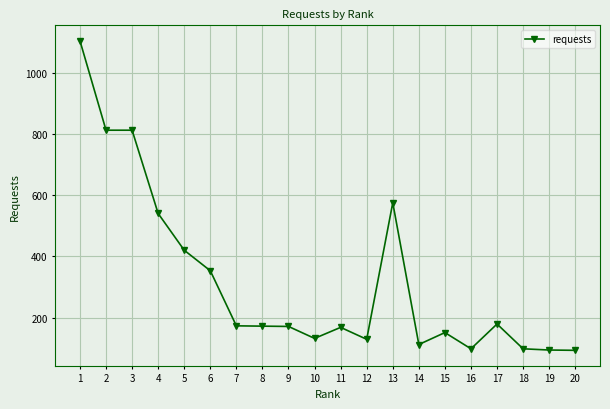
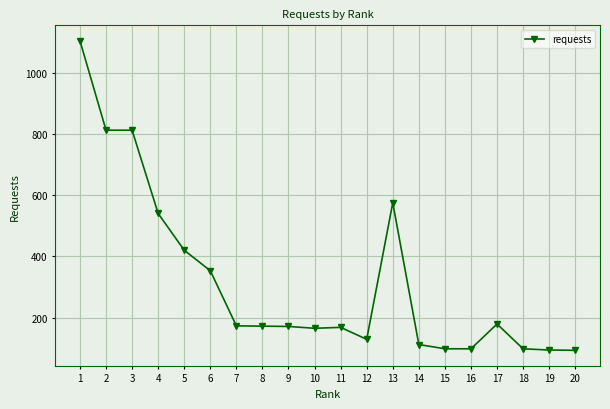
  {
    "1": 1100,
    "2": 810,
    "3": 810,
    "4": 540,
    "5": 420,
    "6": 350,
    "7": 170,
    "8": 170,
    "9": 170,
-   "10": 130,
+   "10": 170,
    "11": 170,
    "12": 130,
    "13": 580,
    "14": 110,
-   "15": 150,
+   "15": 100,
    "16": 100,
    "17": 180,
    "18": 100,
    "19": 90,
    "20": 90
  }
